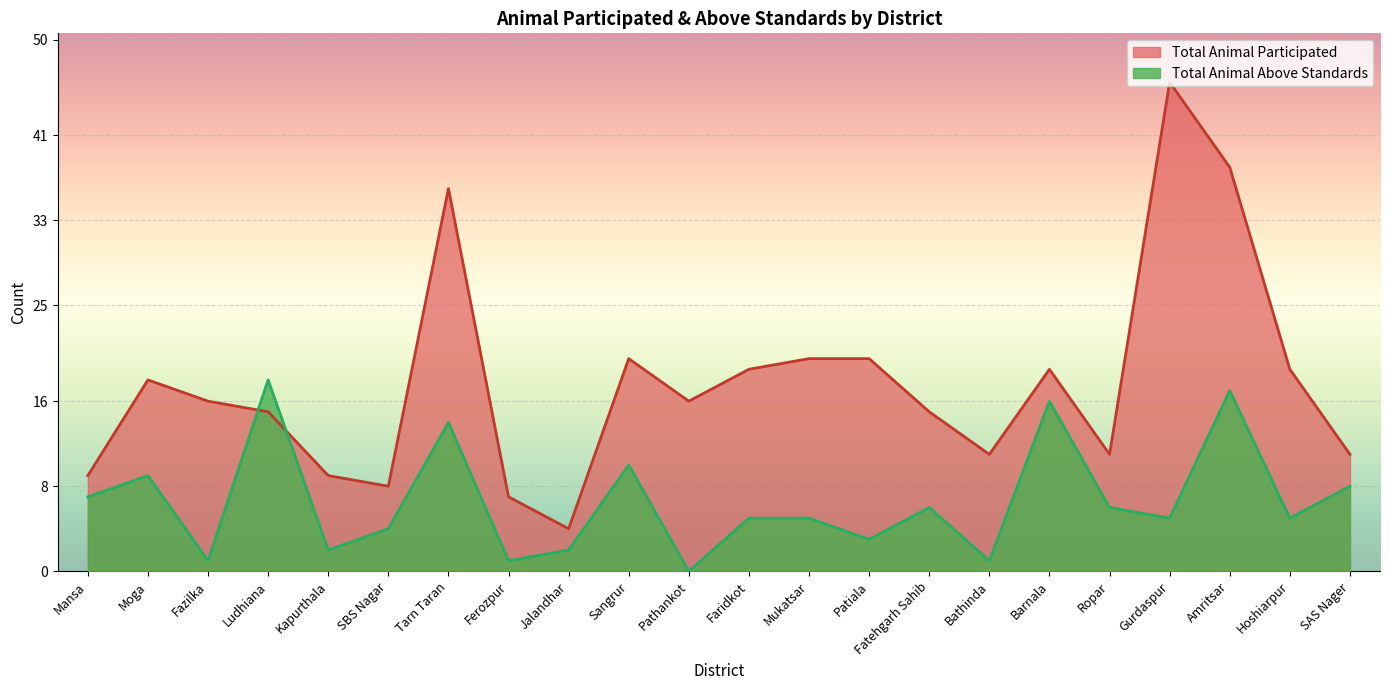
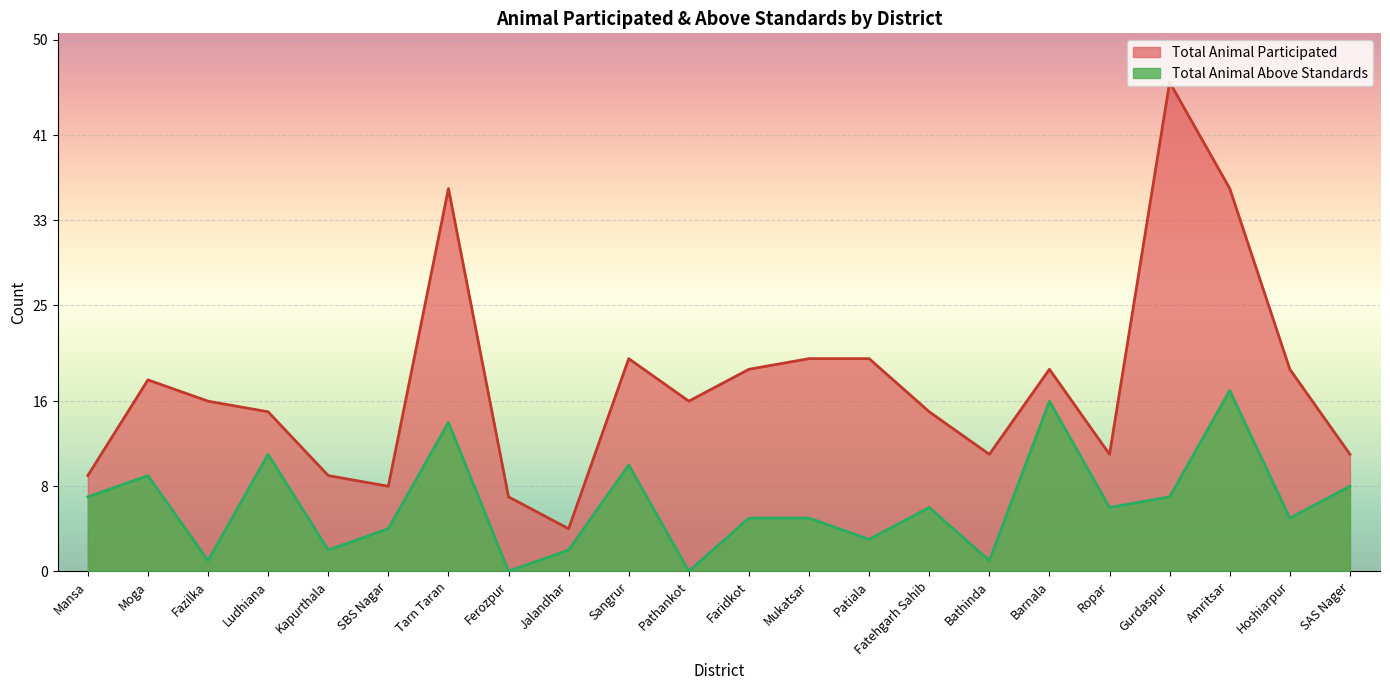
  {
    "Total Animal Participated": {
      "Mansa": 9,
      "Moga": 18,
      "Fazilka": 16,
      "Ludhiana": 15,
      "Kapurthala": 9,
      "SBS Nagar": 8,
      "Tarn Taran": 36,
      "Ferozpur": 7,
      "Jalandhar": 4,
      "Sangrur": 20,
      "Pathankot": 16,
      "Faridkot": 19,
      "Mukatsar": 20,
      "Patiala": 20,
      "Fatehgarh Sahib": 15,
      "Bathinda": 11,
      "Barnala": 19,
      "Ropar": 11,
-     "Amritsar": 38,
+     "Amritsar": 36,
      "Hoshiarpur": 19,
      "SAS Nager": 11
    },
    "Total Animal Above Standards": {
      "Mansa": 7,
      "Moga": 9,
      "Fazilka": 1,
-     "Ludhiana": 18,
+     "Ludhiana": 11,
      "Kapurthala": 2,
      "SBS Nagar": 4,
      "Tarn Taran": 14,
-     "Ferozpur": 1,
+     "Ferozpur": 0,
      "Jalandhar": 2,
      "Sangrur": 10,
      "Pathankot": 0,
      "Faridkot": 5,
      "Mukatsar": 5,
      "Patiala": 3,
      "Fatehgarh Sahib": 6,
      "Bathinda": 1,
      "Barnala": 16,
      "Ropar": 6,
-     "Gurdaspur": 5,
+     "Gurdaspur": 7,
      "Amritsar": 17,
      "Hoshiarpur": 5,
      "SAS Nager": 8
    }
  }
